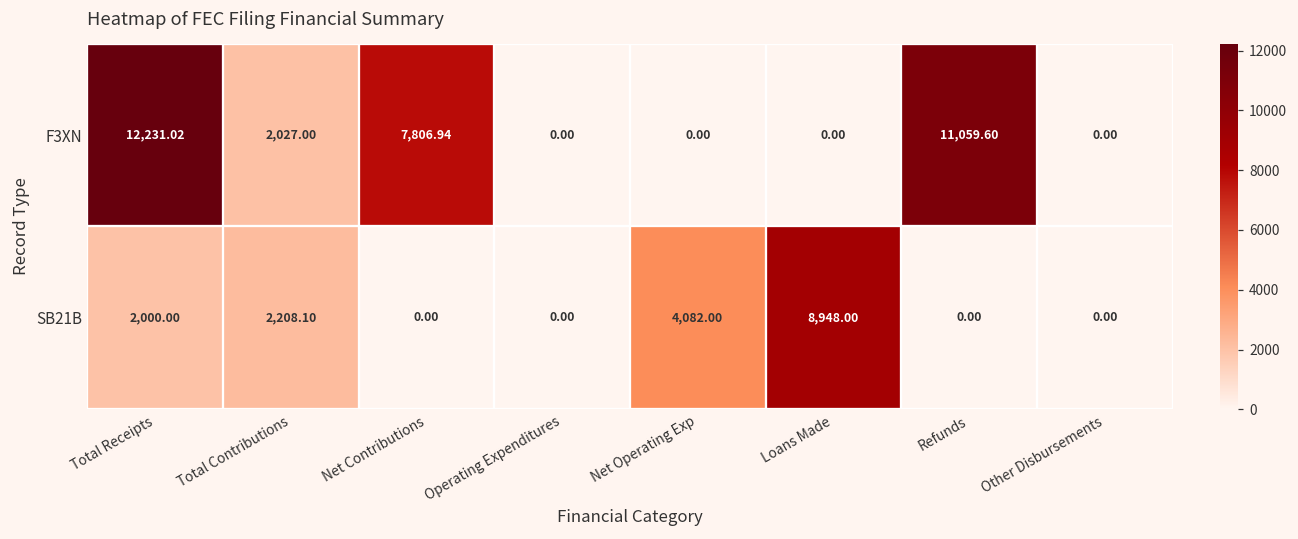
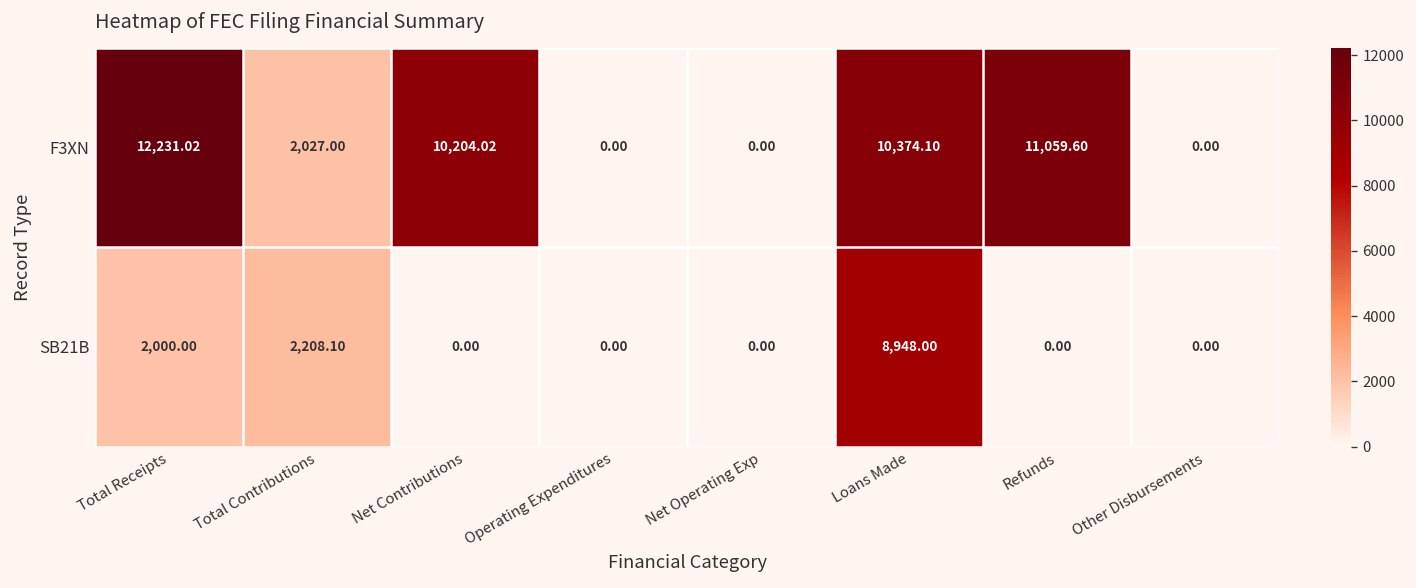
  {
    "F3XN": {
      "Total Receipts": "12,231.02",
      "Total Contributions": "2,027.00",
-     "Net Contributions": "7,806.94",
+     "Net Contributions": "10,204.02",
      "Operating Expenditures": "0.00",
      "Net Operating Exp": "0.00",
-     "Loans Made": "0.00",
+     "Loans Made": "10,374.10",
      "Refunds": "11,059.60",
      "Other Disbursements": "0.00"
    },
    "SB21B": {
      "Total Receipts": "2,000.00",
      "Total Contributions": "2,208.10",
      "Net Contributions": "0.00",
      "Operating Expenditures": "0.00",
-     "Net Operating Exp": "4,082.00",
+     "Net Operating Exp": "0.00",
      "Loans Made": "8,948.00",
      "Refunds": "0.00",
      "Other Disbursements": "0.00"
    }
  }
